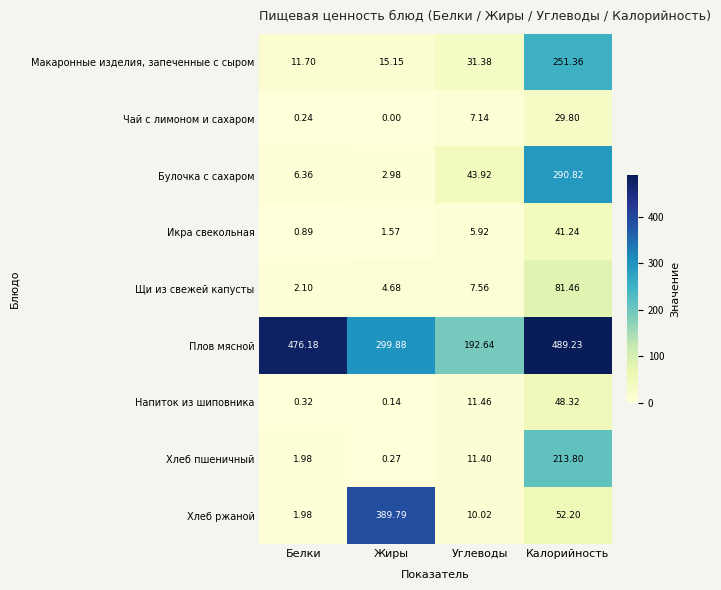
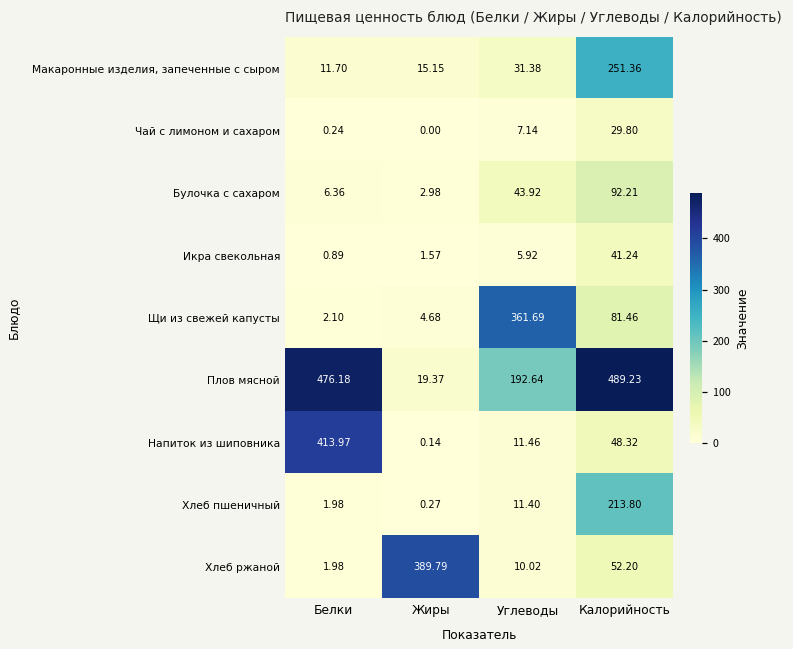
  {
    "Макаронные изделия, запеченные с сыром": {
      "Белки": 11.70,
      "Жиры": 15.15,
      "Углеводы": 31.38,
      "Калорийность": 251.36
    },
    "Чай с лимоном и сахаром": {
      "Белки": 0.24,
      "Жиры": 0.00,
      "Углеводы": 7.14,
      "Калорийность": 29.80
    },
    "Булочка с сахаром": {
      "Белки": 6.36,
      "Жиры": 2.98,
      "Углеводы": 43.92,
-     "Калорийность": 290.82
+     "Калорийность": 92.21
    },
    "Икра свекольная": {
      "Белки": 0.89,
      "Жиры": 1.57,
      "Углеводы": 5.92,
      "Калорийность": 41.24
    },
    "Щи из свежей капусты": {
      "Белки": 2.10,
      "Жиры": 4.68,
-     "Углеводы": 7.56,
+     "Углеводы": 361.69,
      "Калорийность": 81.46
    },
    "Плов мясной": {
      "Белки": 476.18,
-     "Жиры": 299.88,
+     "Жиры": 19.37,
      "Углеводы": 192.64,
      "Калорийность": 489.23
    },
    "Напиток из шиповника": {
-     "Белки": 0.32,
+     "Белки": 413.97,
      "Жиры": 0.14,
      "Углеводы": 11.46,
      "Калорийность": 48.32
    },
    "Хлеб пшеничный": {
      "Белки": 1.98,
      "Жиры": 0.27,
      "Углеводы": 11.40,
      "Калорийность": 213.80
    },
    "Хлеб ржаной": {
      "Белки": 1.98,
      "Жиры": 389.79,
      "Углеводы": 10.02,
      "Калорийность": 52.20
    }
  }
